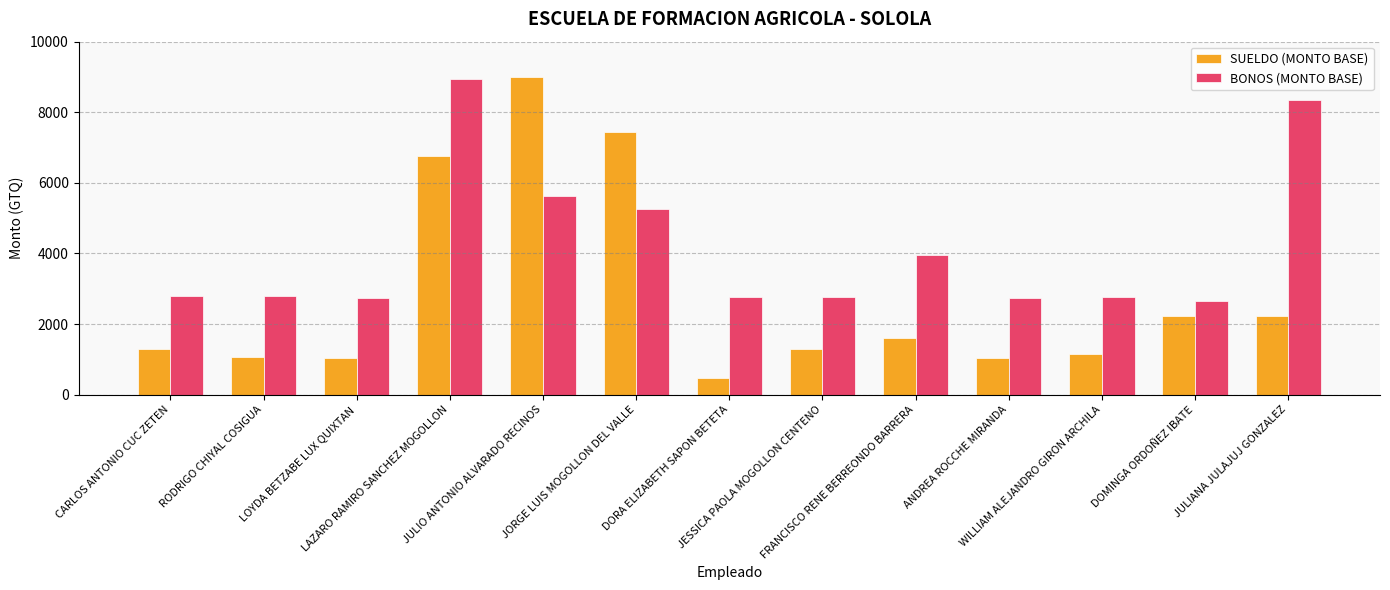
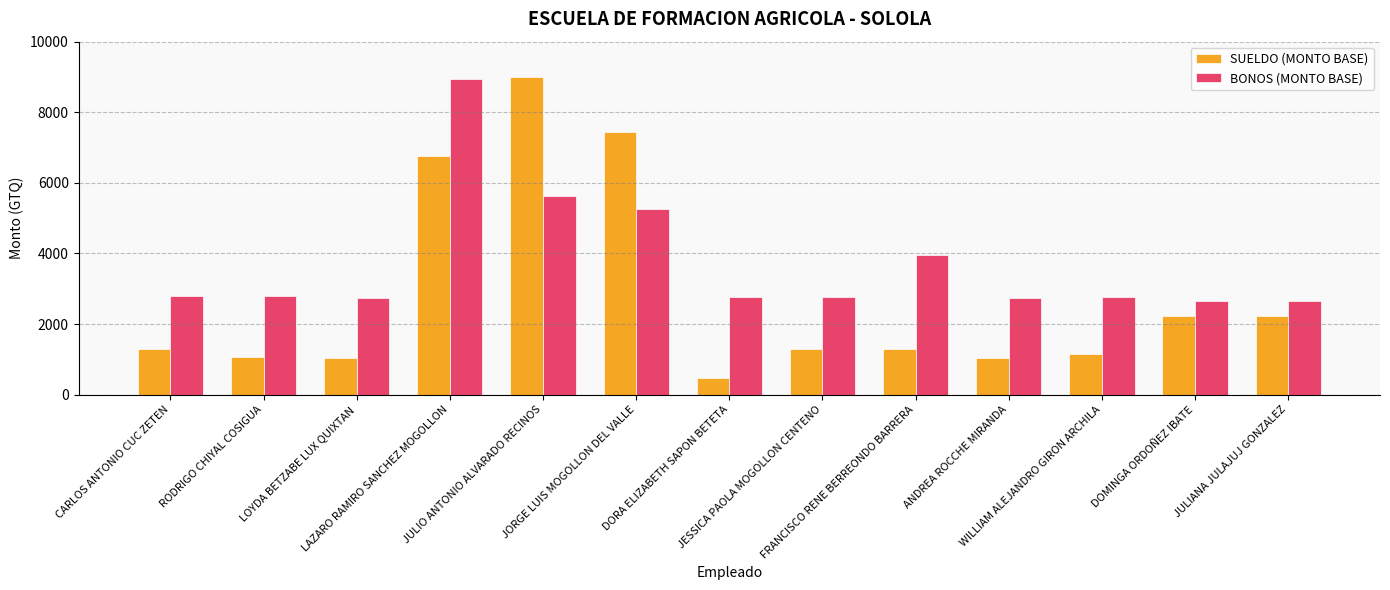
  {
    "SUELDO (MONTO BASE)": {
      "CARLOS ANTONIO CUC ZETEN": 1300,
      "RODRIGO CHIYAL COSIGUA": 1100,
      "LOYDA BETZABE LUX QUIXTAN": 1000,
      "LAZARO RAMIRO SANCHEZ MOGOLLON": 6800,
      "JULIO ANTONIO ALVARADO RECINOS": 9000,
      "JORGE LUIS MOGOLLON DEL VALLE": 7400,
      "DORA ELIZABETH SAPON BETETA": 500,
      "JESSICA PAOLA MOGOLLON CENTENO": 1300,
-     "FRANCISCO RENE BERREONDO BARRERA": 1600,
+     "FRANCISCO RENE BERREONDO BARRERA": 1300,
      "ANDREA ROCCHE MIRANDA": 1000,
      "WILLIAM ALEJANDRO GIRON ARCHILA": 1200,
      "DOMINGA ORDOÑEZ IBATE": 2200,
      "JULIANA JULAJUJ GONZALEZ": 2200
    },
    "BONOS (MONTO BASE)": {
      "CARLOS ANTONIO CUC ZETEN": 2800,
      "RODRIGO CHIYAL COSIGUA": 2800,
      "LOYDA BETZABE LUX QUIXTAN": 2700,
      "LAZARO RAMIRO SANCHEZ MOGOLLON": 8900,
      "JULIO ANTONIO ALVARADO RECINOS": 5600,
      "JORGE LUIS MOGOLLON DEL VALLE": 5300,
      "DORA ELIZABETH SAPON BETETA": 2800,
      "JESSICA PAOLA MOGOLLON CENTENO": 2800,
      "FRANCISCO RENE BERREONDO BARRERA": 4000,
      "ANDREA ROCCHE MIRANDA": 2700,
      "WILLIAM ALEJANDRO GIRON ARCHILA": 2800,
      "DOMINGA ORDOÑEZ IBATE": 2700,
-     "JULIANA JULAJUJ GONZALEZ": 8400
+     "JULIANA JULAJUJ GONZALEZ": 2700
    }
  }
